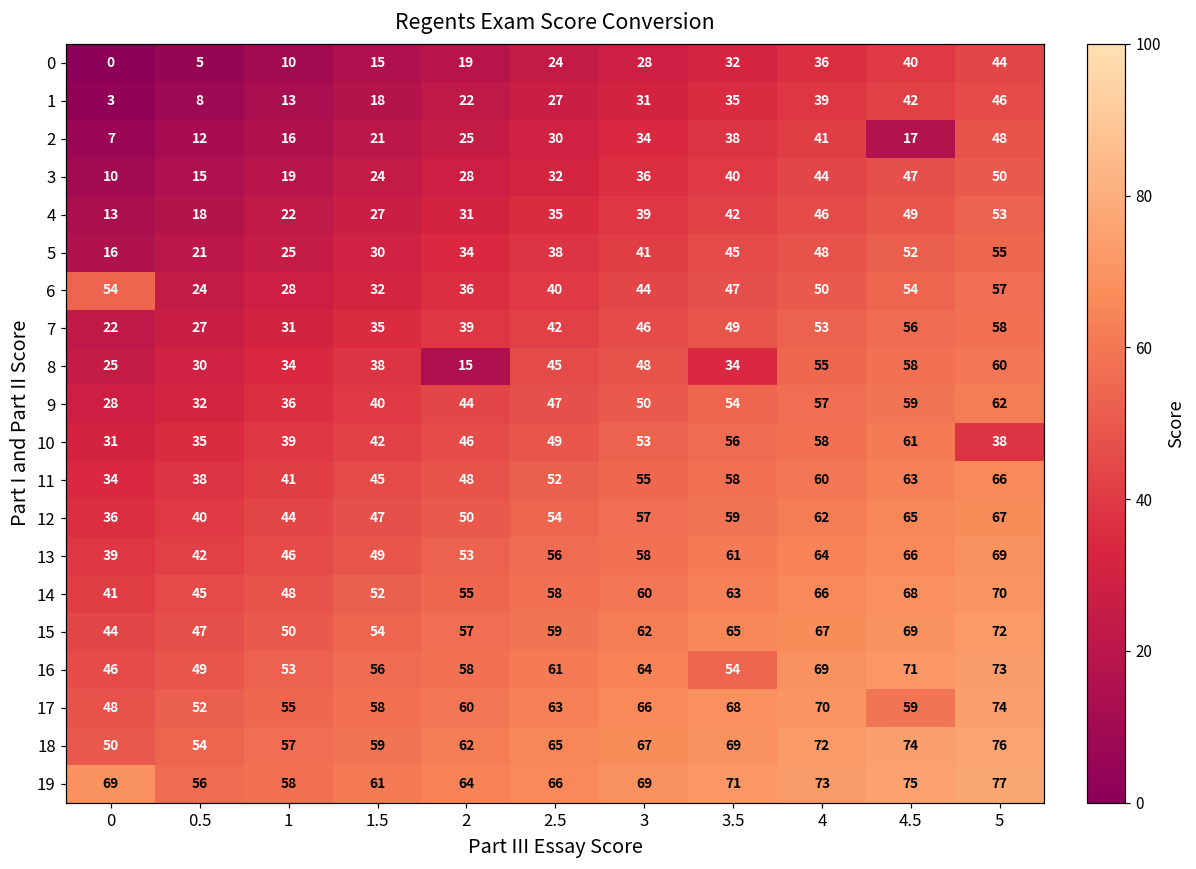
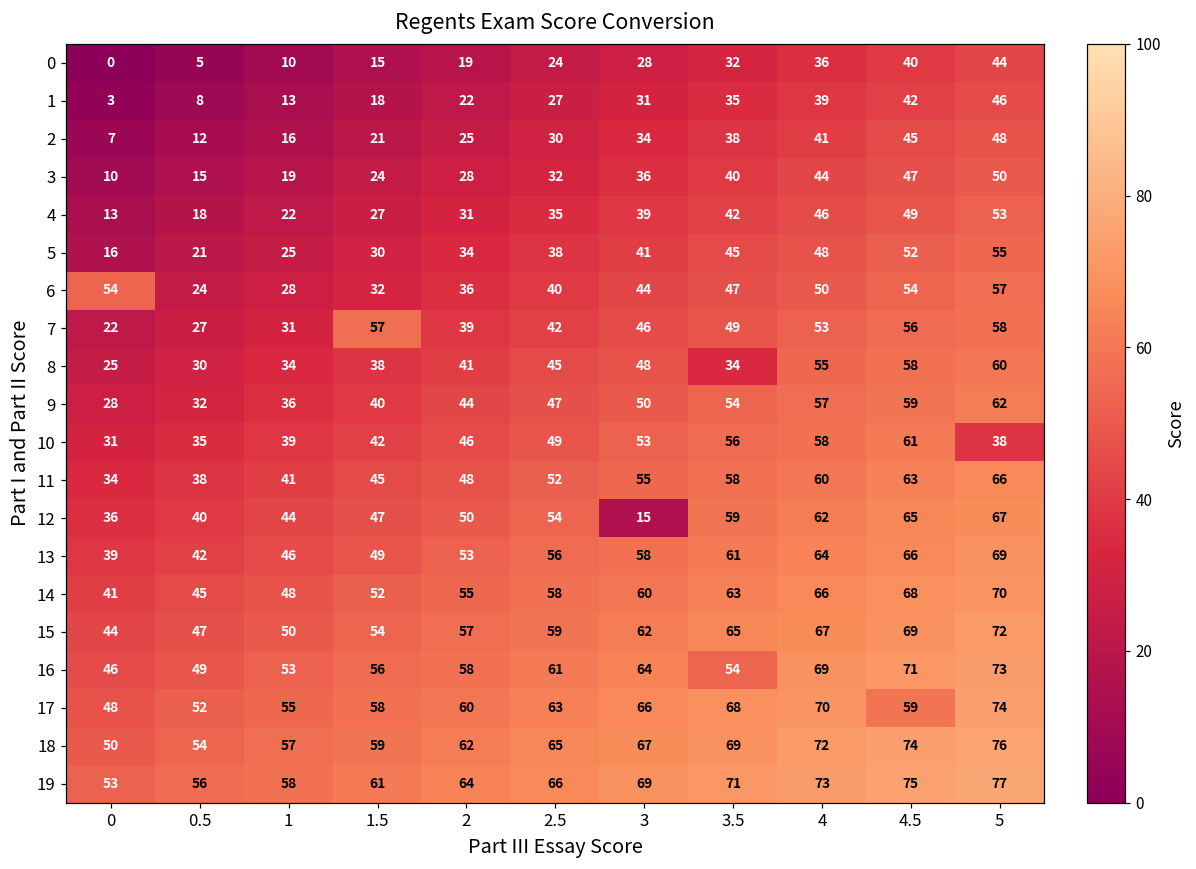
  {
    "2": {
      "0": 7,
      "0.5": 12,
      "1": 16,
      "1.5": 21,
      "2": 25,
      "2.5": 30,
      "3": 34,
      "3.5": 38,
      "4": 41,
-     "4.5": 17,
+     "4.5": 45,
      "5": 48
    },
    "7": {
      "0": 22,
      "0.5": 27,
      "1": 31,
-     "1.5": 35,
+     "1.5": 57,
      "2": 39,
      "2.5": 42,
      "3": 46,
      "3.5": 49,
      "4": 53,
      "4.5": 56,
      "5": 58
    },
    "8": {
      "0": 25,
      "0.5": 30,
      "1": 34,
      "1.5": 38,
-     "2": 15,
+     "2": 41,
      "2.5": 45,
      "3": 48,
      "3.5": 34,
      "4": 55,
      "4.5": 58,
      "5": 60
    },
    "12": {
      "0": 36,
      "0.5": 40,
      "1": 44,
      "1.5": 47,
      "2": 50,
      "2.5": 54,
-     "3": 57,
+     "3": 15,
      "3.5": 59,
      "4": 62,
      "4.5": 65,
      "5": 67
    },
    "19": {
-     "0": 69,
+     "0": 53,
      "0.5": 56,
      "1": 58,
      "1.5": 61,
      "2": 64,
      "2.5": 66,
      "3": 69,
      "3.5": 71,
      "4": 73,
      "4.5": 75,
      "5": 77
    }
  }
